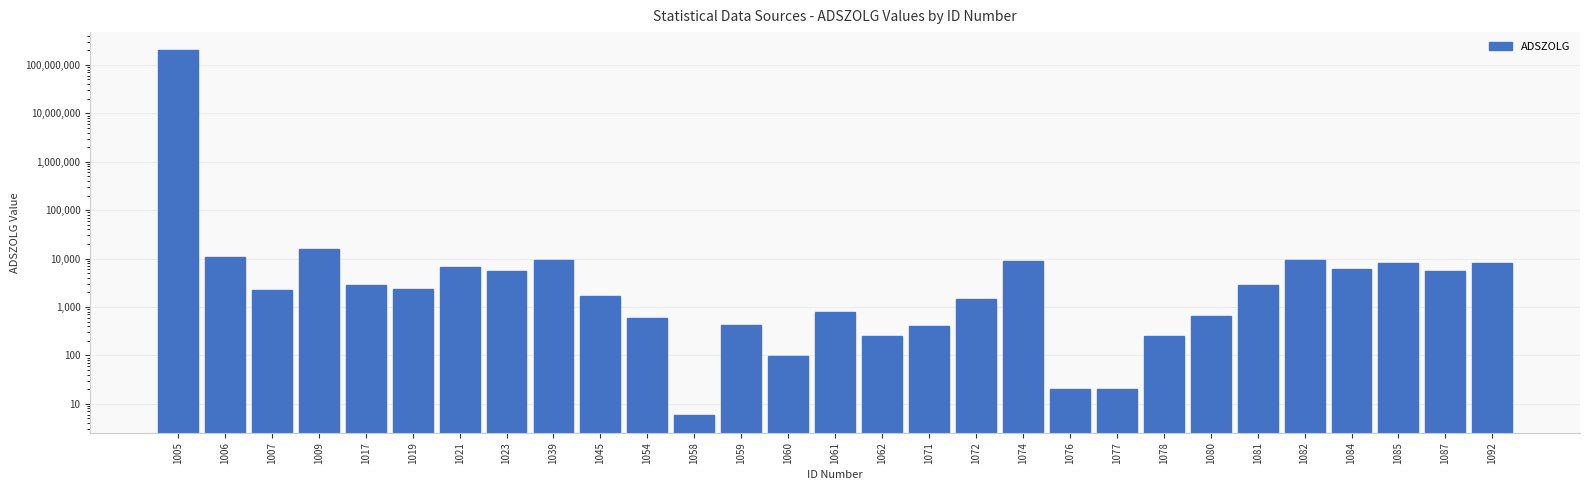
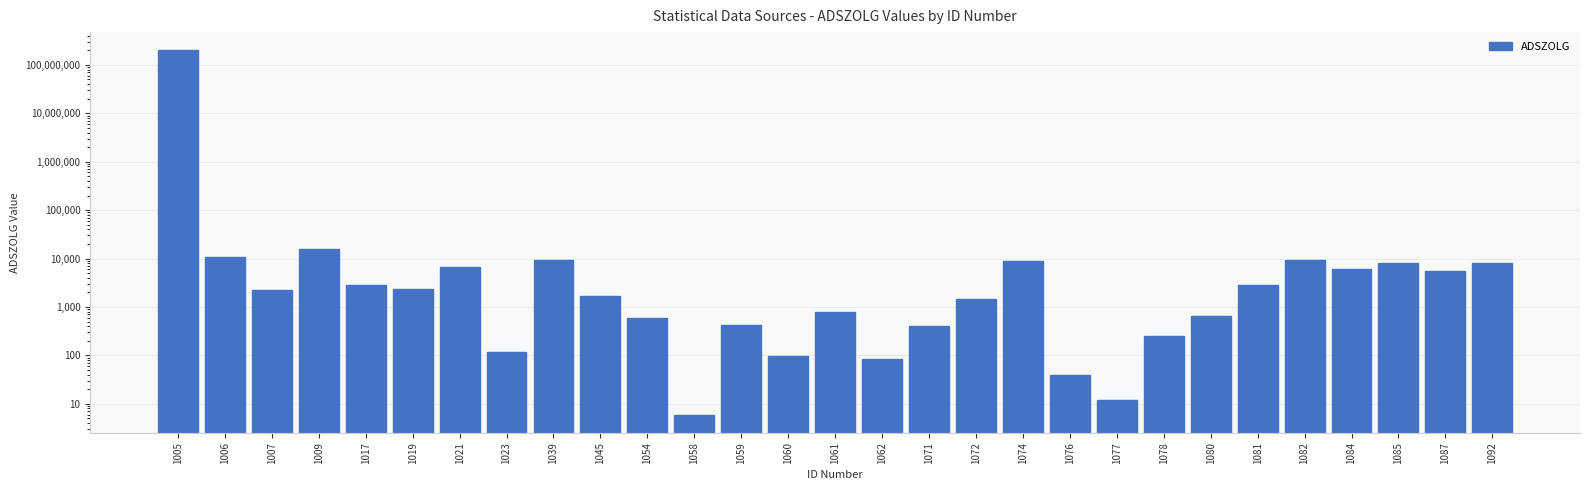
  {
    "1005": "200,000,000",
    "1006": "11,000",
    "1007": "2,000",
    "1009": "16,000",
    "1017": "3,000",
    "1019": "2,000",
    "1021": "7,000",
-   "1023": "6,000",
+   "1023": "120",
    "1039": "9,000",
    "1045": "1,700",
    "1054": "600",
    "1058": "6",
    "1059": "400",
    "1060": "100",
    "1061": "800",
-   "1062": "300",
+   "1062": "80",
    "1071": "400",
    "1072": "1,400",
    "1074": "9,000",
-   "1076": "20",
-   "1077": "20",
+   "1076": "40",
+   "1077": "12",
    "1078": "300",
    "1080": "700",
    "1081": "3,000",
    "1082": "10,000",
    "1084": "6,000",
    "1085": "8,000",
    "1087": "5,000",
    "1092": "8,000"
  }
